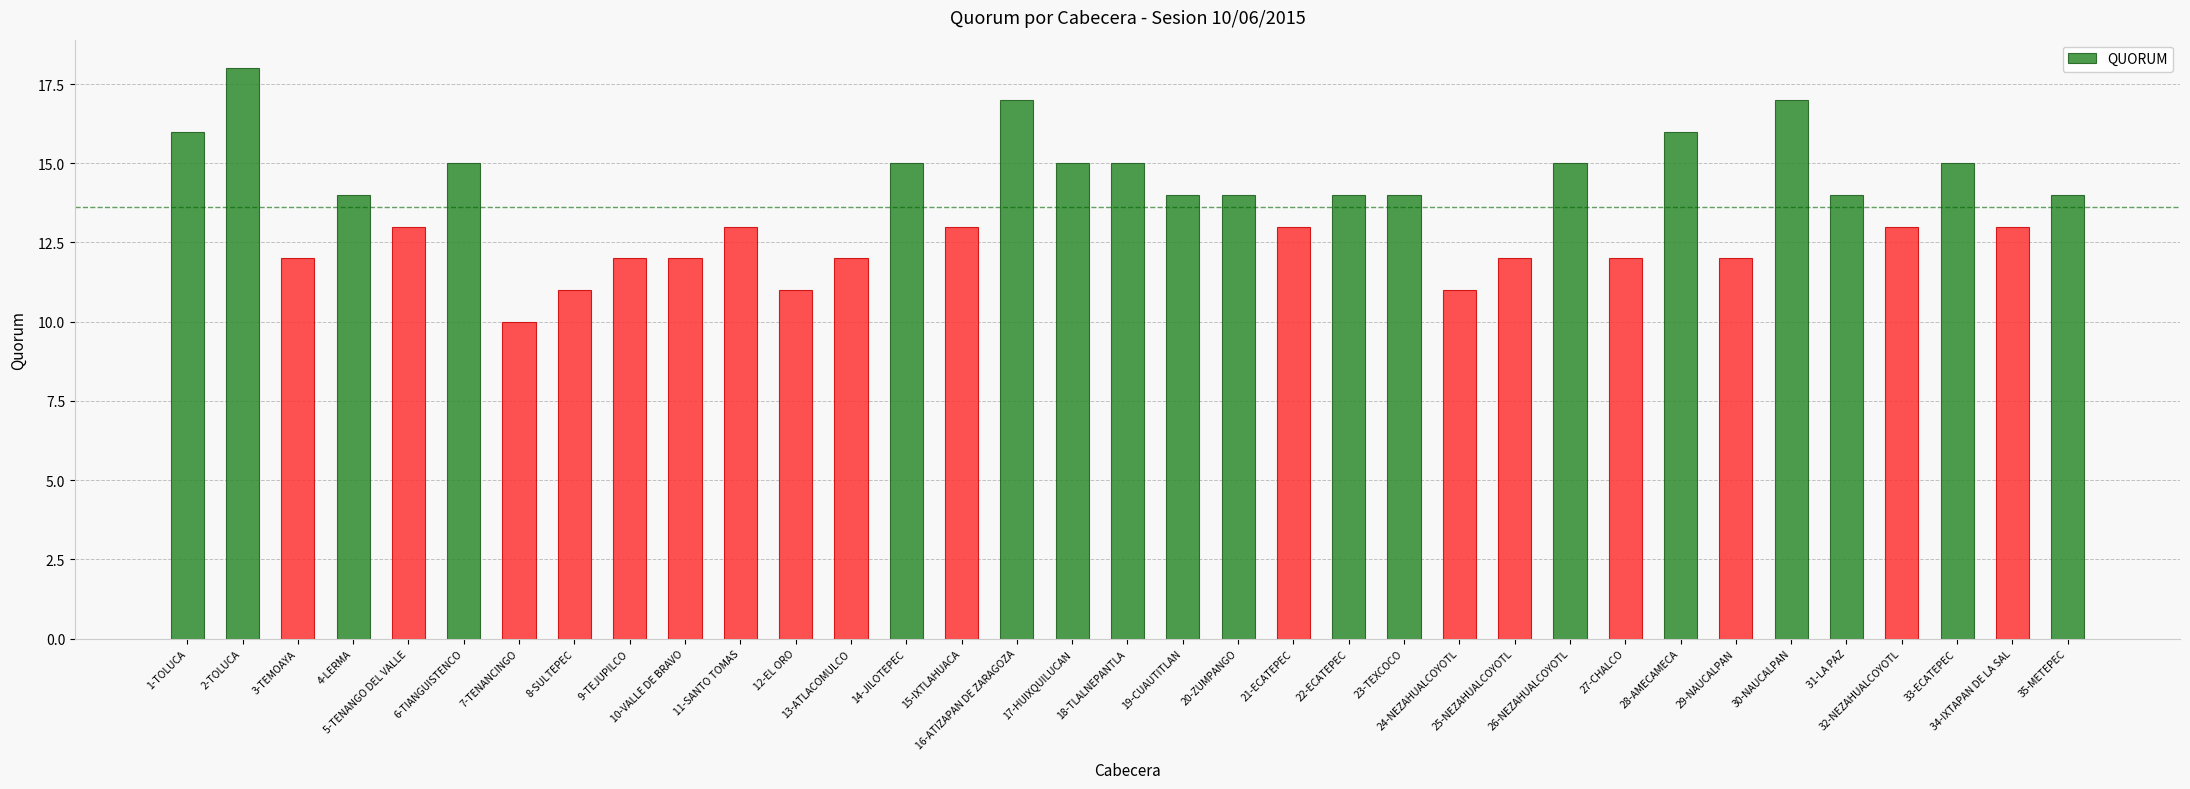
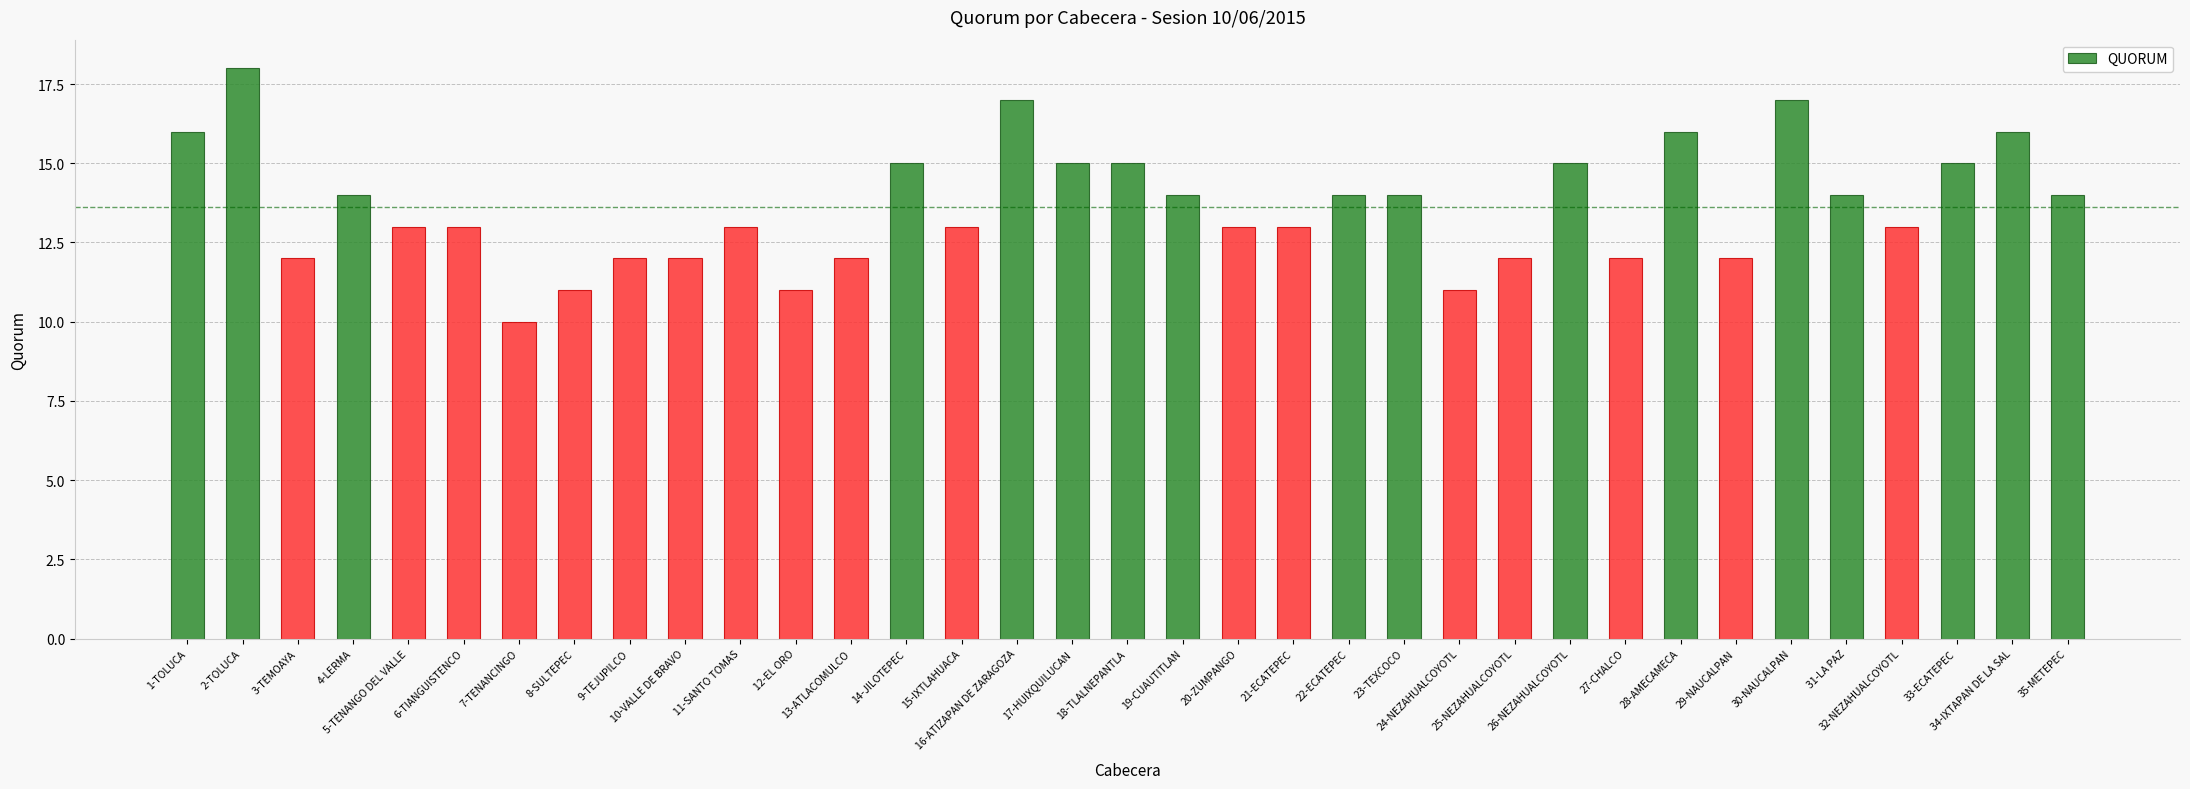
  {
    "1-TOLUCA": 16,
    "2-TOLUCA": 18,
    "3-TEMOAYA": 12,
    "4-LERMA": 14,
    "5-TENANGO DEL VALLE": 13,
-   "6-TIANGUISTENCO": 15,
+   "6-TIANGUISTENCO": 13,
    "7-TENANCINGO": 10,
    "8-SULTEPEC": 11,
    "9-TEJUPILCO": 12,
    "10-VALLE DE BRAVO": 12,
    "11-SANTO TOMAS": 13,
    "12-EL ORO": 11,
    "13-ATLACOMULCO": 12,
    "14-JILOTEPEC": 15,
    "15-IXTLAHUACA": 13,
    "16-ATIZAPAN DE ZARAGOZA": 17,
    "17-HUIXQUILUCAN": 15,
    "18-TLALNEPANTLA": 15,
    "19-CUAUTITLAN": 14,
-   "20-ZUMPANGO": 14,
+   "20-ZUMPANGO": 13,
    "21-ECATEPEC": 13,
    "22-ECATEPEC": 14,
    "23-TEXCOCO": 14,
    "24-NEZAHUALCOYOTL": 11,
    "25-NEZAHUALCOYOTL": 12,
    "26-NEZAHUALCOYOTL": 15,
    "27-CHALCO": 12,
    "28-AMECAMECA": 16,
    "29-NAUCALPAN": 12,
    "30-NAUCALPAN": 17,
    "31-LA PAZ": 14,
    "32-NEZAHUALCOYOTL": 13,
    "33-ECATEPEC": 15,
-   "34-IXTAPAN DE LA SAL": 13,
+   "34-IXTAPAN DE LA SAL": 16,
    "35-METEPEC": 14
  }
